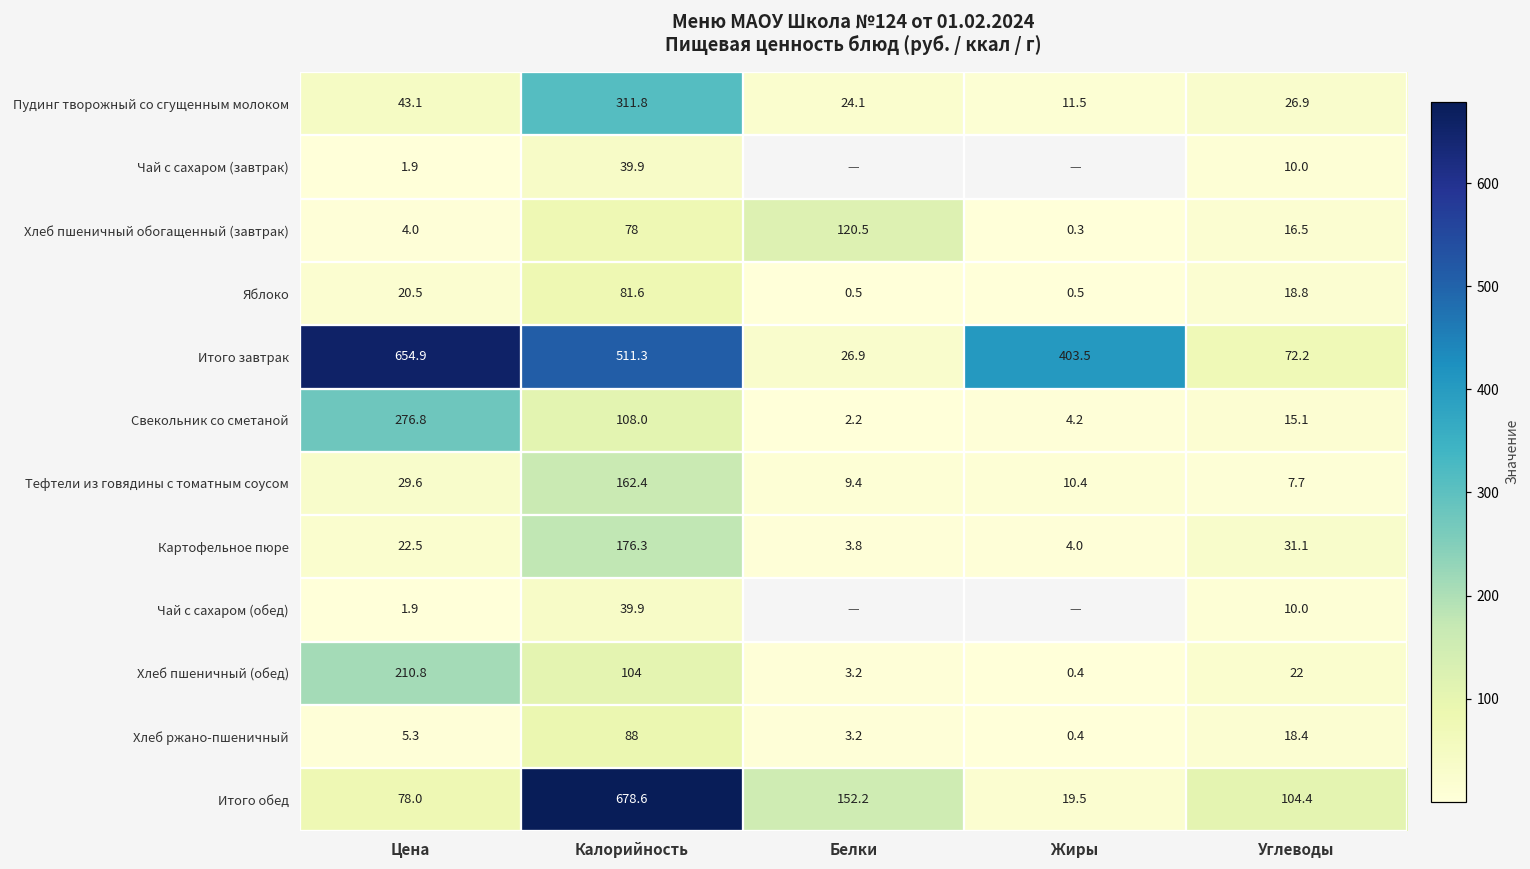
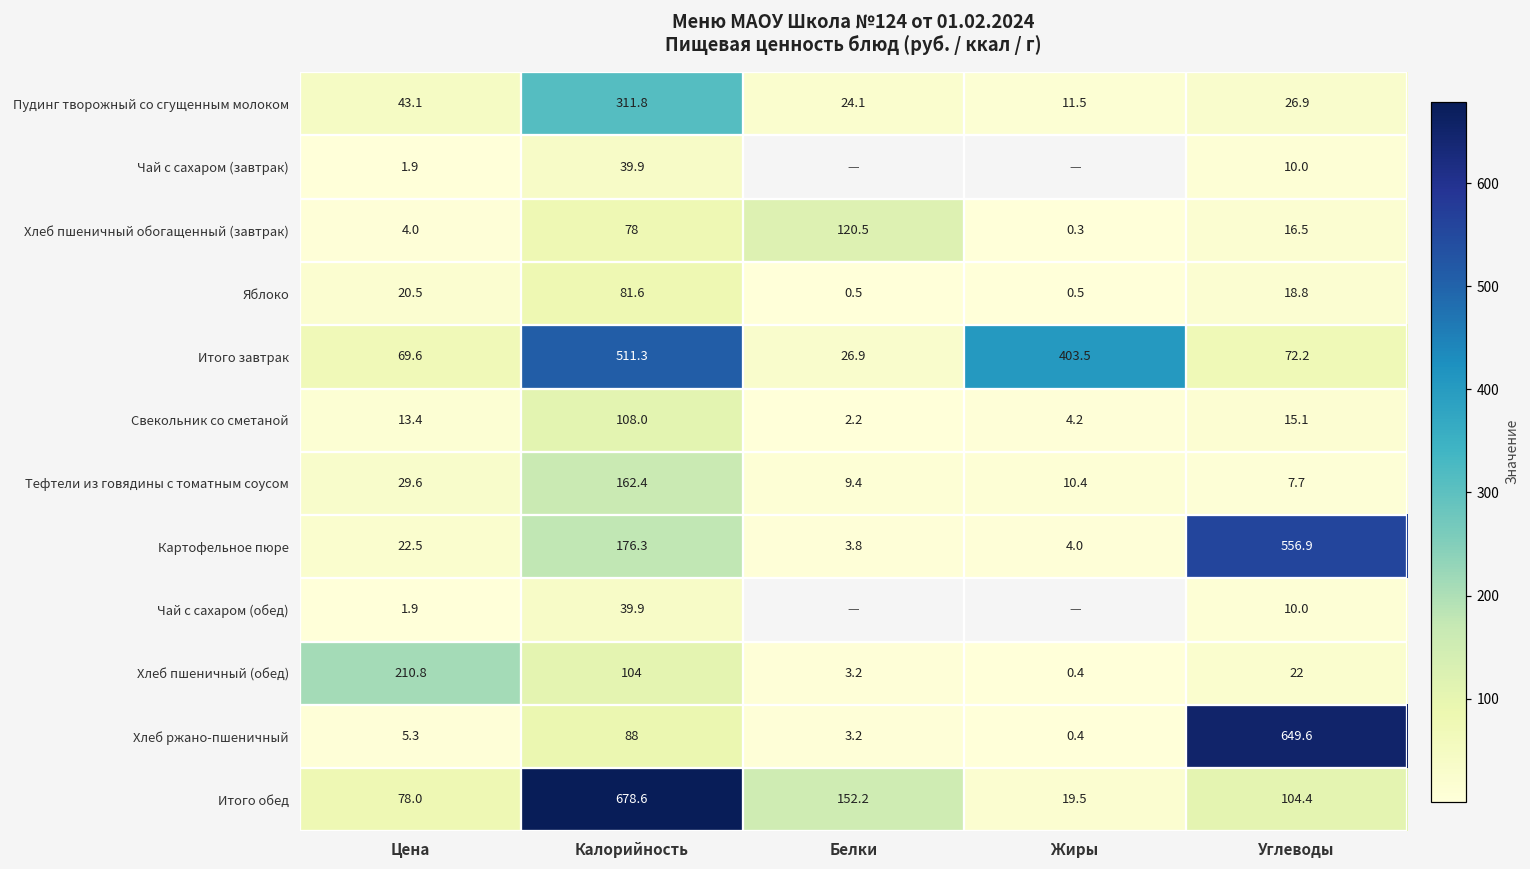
  {
    "Пудинг творожный со сгущенным молоком": {
      "Цена": 43.1,
      "Калорийность": 311.8,
      "Белки": 24.1,
      "Жиры": 11.5,
      "Углеводы": 26.9
    },
    "Чай с сахаром (завтрак)": {
      "Цена": 1.9,
      "Калорийность": 39.9,
      "Углеводы": 10.0
    },
    "Хлеб пшеничный обогащенный (завтрак)": {
      "Цена": 4.0,
      "Калорийность": 78,
      "Белки": 120.5,
      "Жиры": 0.3,
      "Углеводы": 16.5
    },
    "Яблоко": {
      "Цена": 20.5,
      "Калорийность": 81.6,
      "Белки": 0.5,
      "Жиры": 0.5,
      "Углеводы": 18.8
    },
    "Итого завтрак": {
-     "Цена": 654.9,
+     "Цена": 69.6,
      "Калорийность": 511.3,
      "Белки": 26.9,
      "Жиры": 403.5,
      "Углеводы": 72.2
    },
    "Свекольник со сметаной": {
-     "Цена": 276.8,
+     "Цена": 13.4,
      "Калорийность": 108.0,
      "Белки": 2.2,
      "Жиры": 4.2,
      "Углеводы": 15.1
    },
    "Тефтели из говядины с томатным соусом": {
      "Цена": 29.6,
      "Калорийность": 162.4,
      "Белки": 9.4,
      "Жиры": 10.4,
      "Углеводы": 7.7
    },
    "Картофельное пюре": {
      "Цена": 22.5,
      "Калорийность": 176.3,
      "Белки": 3.8,
      "Жиры": 4.0,
-     "Углеводы": 31.1
+     "Углеводы": 556.9
    },
    "Чай с сахаром (обед)": {
      "Цена": 1.9,
      "Калорийность": 39.9,
      "Углеводы": 10.0
    },
    "Хлеб пшеничный (обед)": {
      "Цена": 210.8,
      "Калорийность": 104,
      "Белки": 3.2,
      "Жиры": 0.4,
      "Углеводы": 22
    },
    "Хлеб ржано-пшеничный": {
      "Цена": 5.3,
      "Калорийность": 88,
      "Белки": 3.2,
      "Жиры": 0.4,
-     "Углеводы": 18.4
+     "Углеводы": 649.6
    },
    "Итого обед": {
      "Цена": 78.0,
      "Калорийность": 678.6,
      "Белки": 152.2,
      "Жиры": 19.5,
      "Углеводы": 104.4
    }
  }
